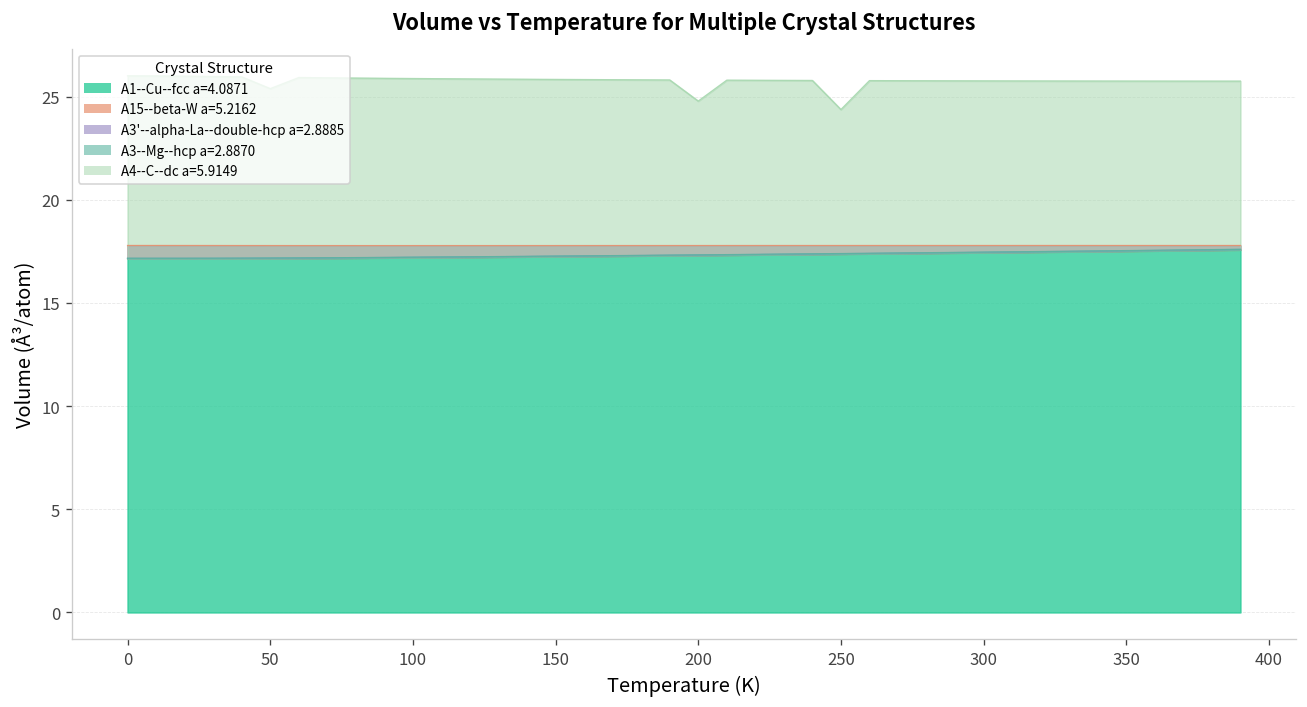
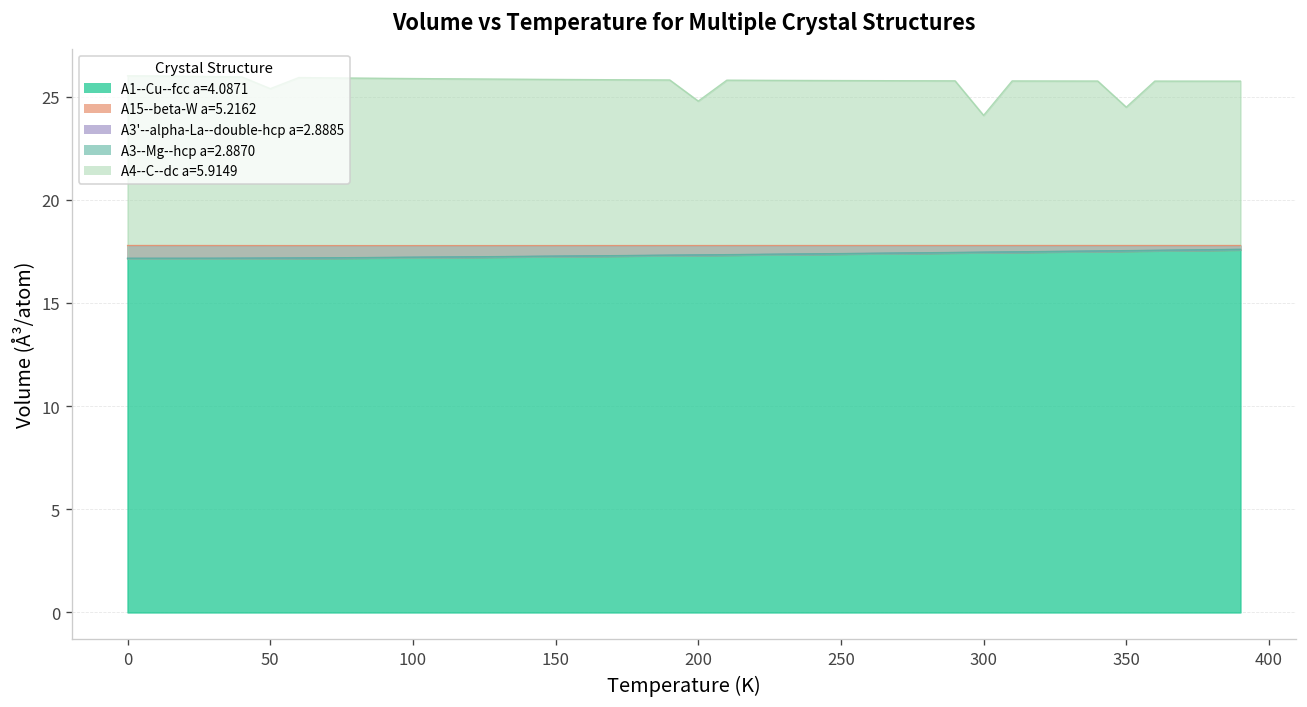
  {
    "A4--C--dc a=5.9149": {
      "100": 25.9,
      "150": 25.8,
      "200": 24.8,
-     "250": 24.4,
-     "300": 25.8,
-     "350": 25.8
+     "250": 25.8,
+     "300": 24.1,
+     "350": 24.5
    }
  }
